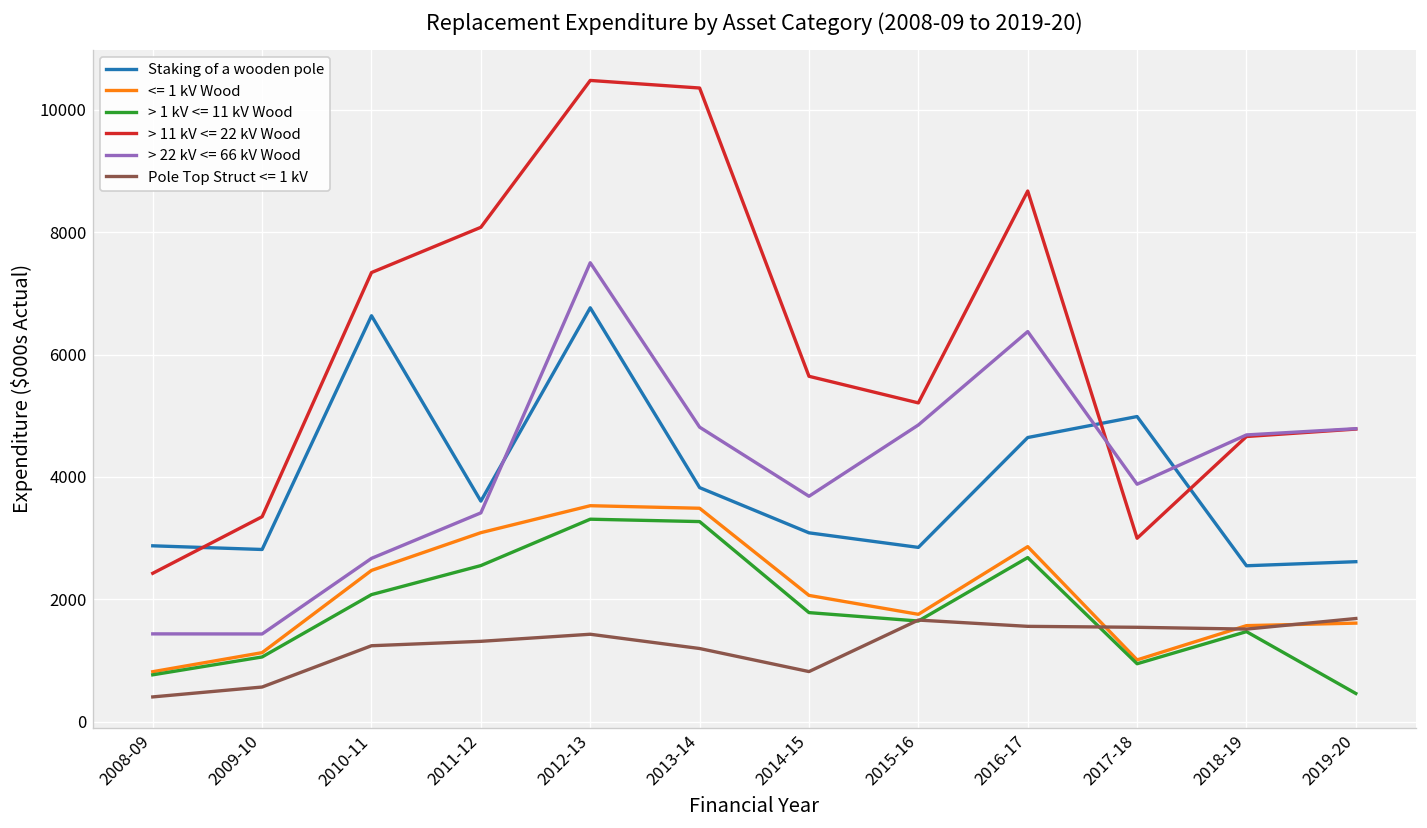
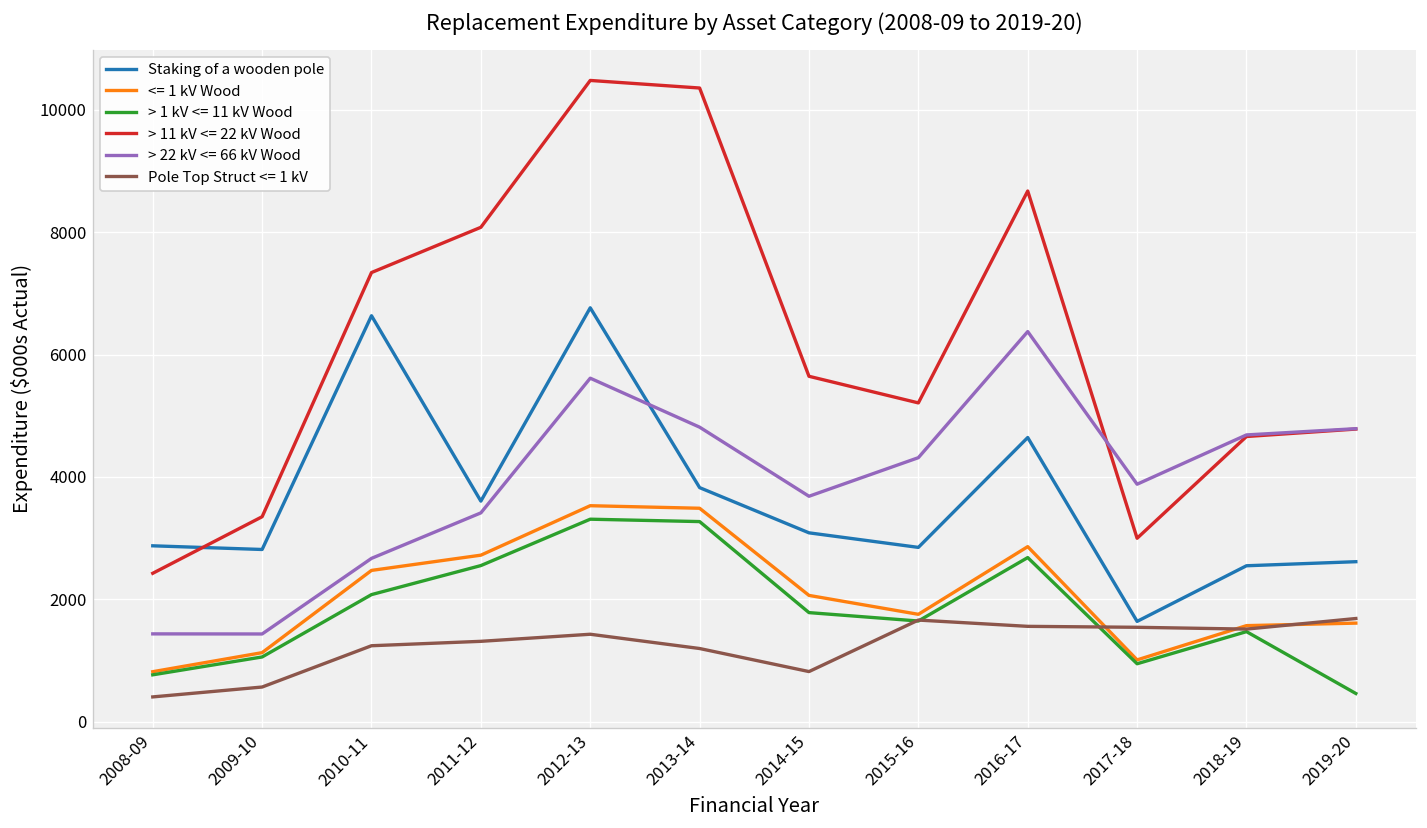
  {
    "Staking of a wooden pole": {
      "2008-09": 2900,
      "2009-10": 2800,
      "2010-11": 6600,
      "2011-12": 3600,
      "2012-13": 6800,
      "2013-14": 3800,
      "2014-15": 3100,
      "2015-16": 2800,
      "2016-17": 4600,
-     "2017-18": 5000,
+     "2017-18": 1600,
      "2018-19": 2500,
      "2019-20": 2600
    },
    "<= 1 kV Wood": {
      "2008-09": 800,
      "2009-10": 1100,
      "2010-11": 2500,
-     "2011-12": 3100,
+     "2011-12": 2700,
      "2012-13": 3500,
      "2013-14": 3500,
      "2014-15": 2100,
      "2015-16": 1800,
      "2016-17": 2900,
      "2017-18": 1000,
      "2018-19": 1600,
      "2019-20": 1600
    },
    "> 1 kV <= 11 kV Wood": {
      "2008-09": 800,
      "2009-10": 1100,
      "2010-11": 2100,
      "2011-12": 2600,
      "2012-13": 3300,
      "2013-14": 3300,
      "2014-15": 1800,
      "2016-17": 2700,
      "2017-18": 900,
      "2019-20": 500
    },
    "> 11 kV <= 22 kV Wood": {
      "2008-09": 2400,
      "2009-10": 3300,
      "2010-11": 7300,
      "2011-12": 8100,
      "2012-13": 10500,
      "2013-14": 10400,
      "2014-15": 5600,
      "2015-16": 5200,
      "2016-17": 8700,
      "2017-18": 3000
    },
    "> 22 kV <= 66 kV Wood": {
      "2008-09": 1400,
      "2009-10": 1400,
      "2010-11": 2700,
      "2011-12": 3400,
-     "2012-13": 7500,
+     "2012-13": 5600,
      "2013-14": 4800,
      "2014-15": 3700,
-     "2015-16": 4800,
+     "2015-16": 4300,
      "2016-17": 6400,
      "2017-18": 3900
    },
    "Pole Top Struct <= 1 kV": {
      "2008-09": 400,
      "2009-10": 600,
      "2010-11": 1200,
      "2011-12": 1300,
      "2012-13": 1400,
      "2013-14": 1200,
      "2014-15": 800,
      "2016-17": 1600,
      "2017-18": 1500,
      "2019-20": 1700
    }
  }
